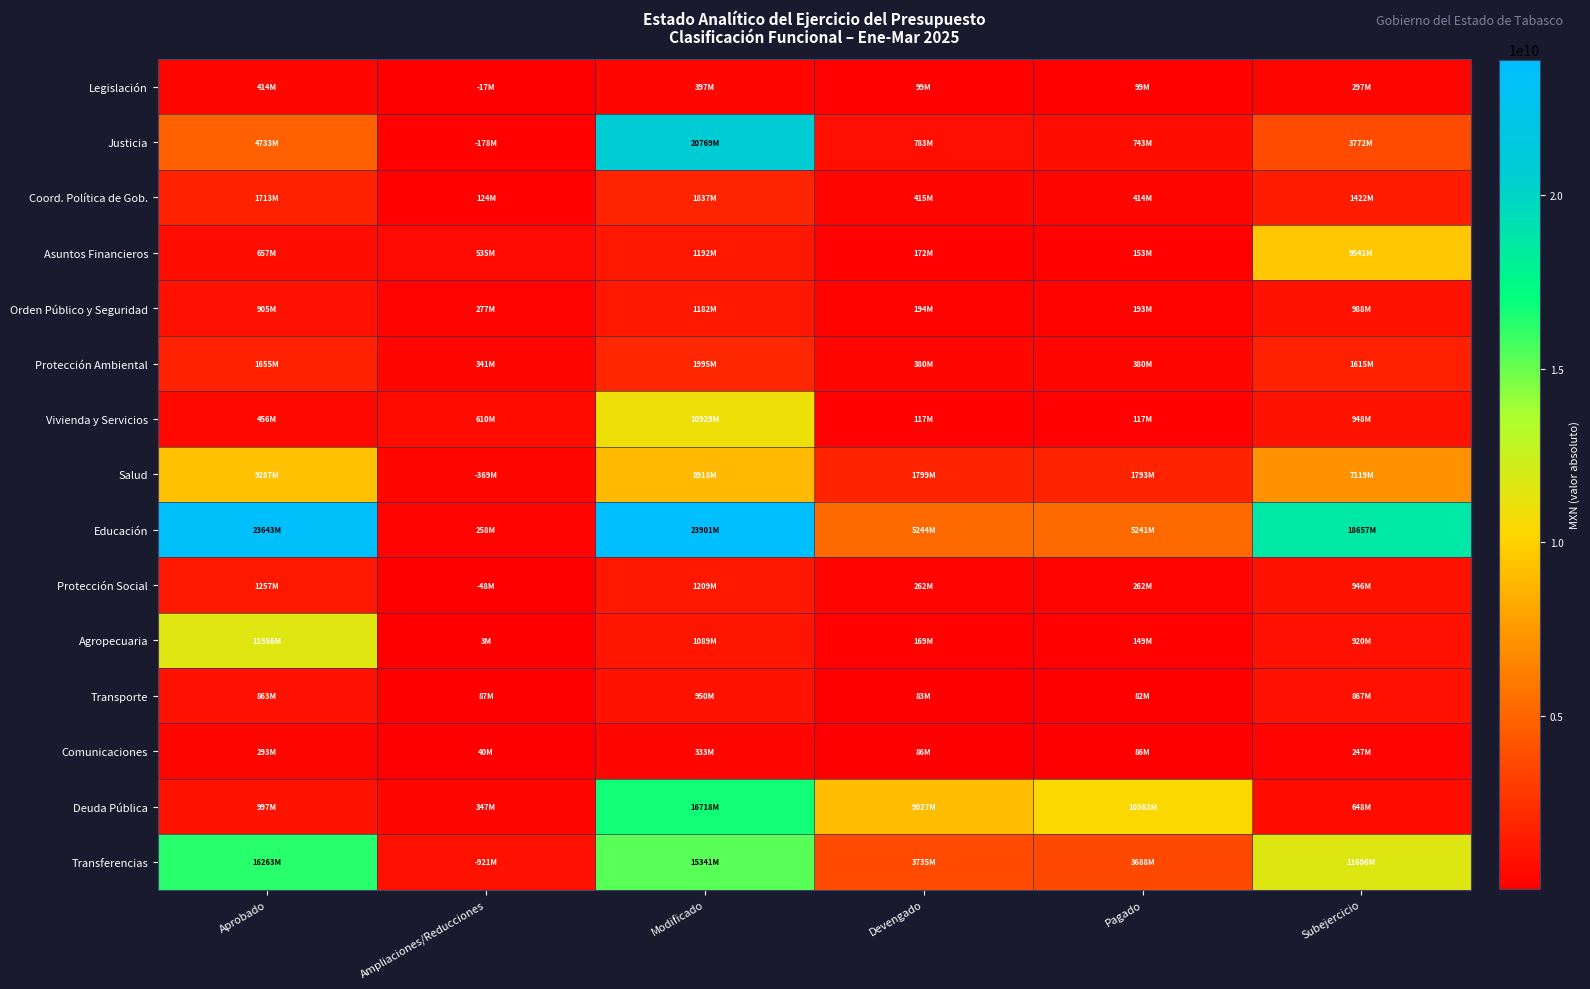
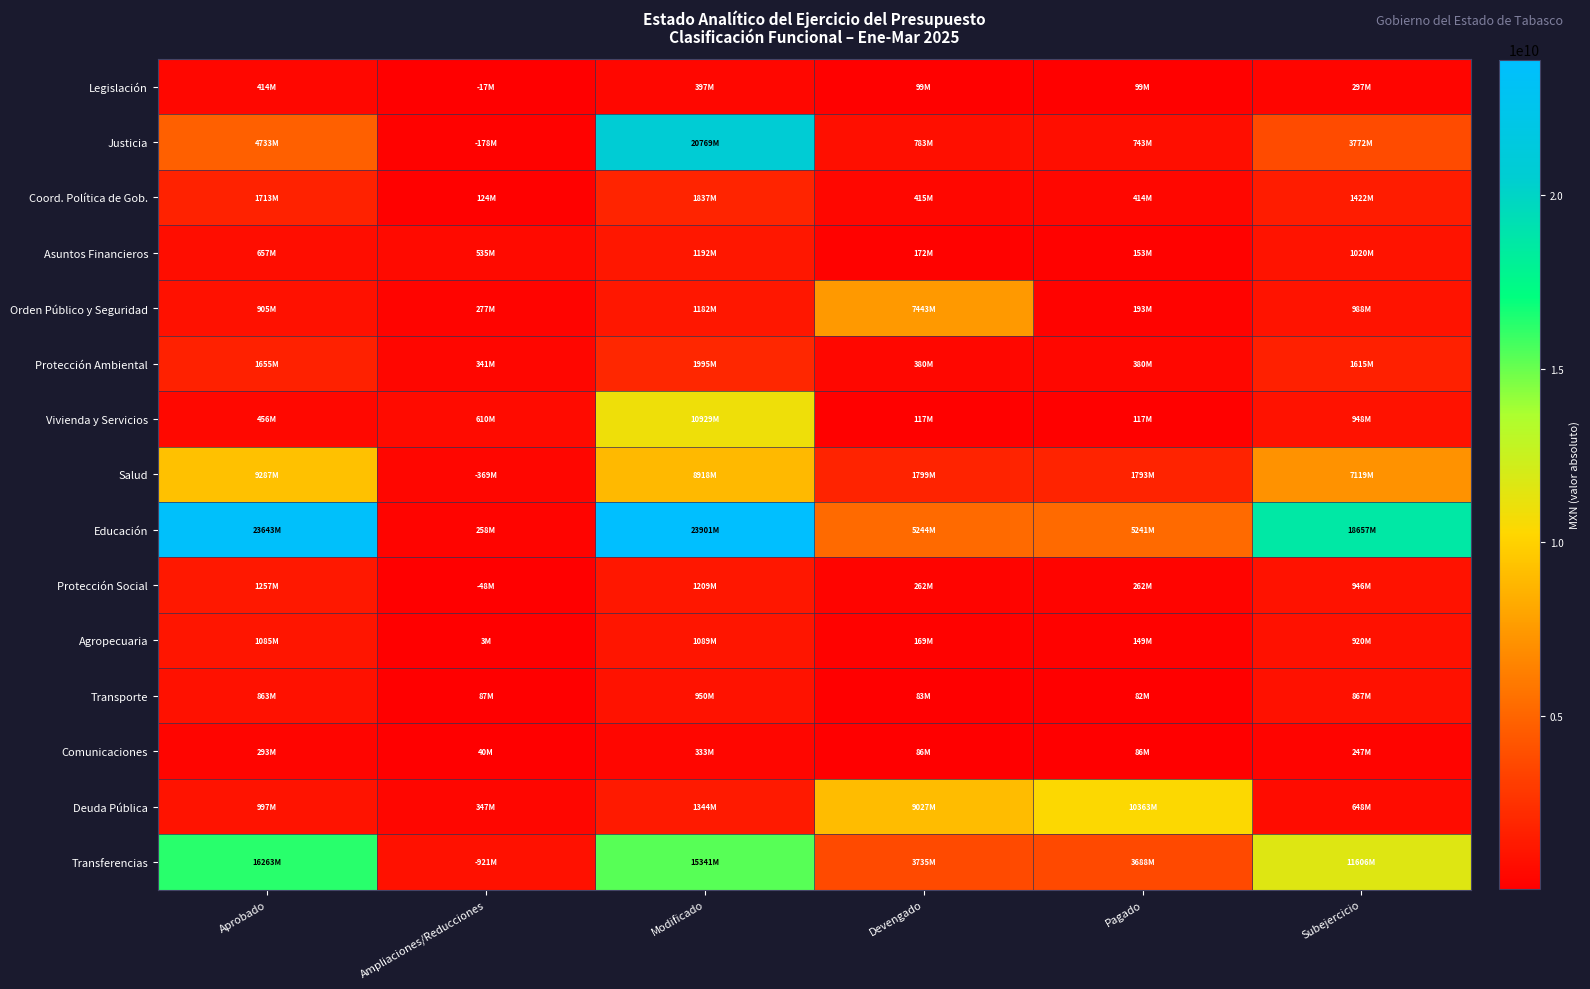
  {
    "Legislación": {
      "Aprobado": "414M",
      "Ampliaciones/Reducciones": "-17M",
      "Modificado": "397M",
      "Devengado": "99M",
      "Pagado": "99M",
      "Subejercicio": "297M"
    },
    "Justicia": {
      "Aprobado": "4733M",
      "Ampliaciones/Reducciones": "-178M",
      "Modificado": "20769M",
      "Devengado": "783M",
      "Pagado": "743M",
      "Subejercicio": "3772M"
    },
    "Coord. Política de Gob.": {
      "Aprobado": "1713M",
      "Ampliaciones/Reducciones": "124M",
      "Modificado": "1837M",
      "Devengado": "415M",
      "Pagado": "414M",
      "Subejercicio": "1422M"
    },
    "Asuntos Financieros": {
      "Aprobado": "657M",
      "Ampliaciones/Reducciones": "535M",
      "Modificado": "1192M",
      "Devengado": "172M",
      "Pagado": "153M",
-     "Subejercicio": "9541M"
+     "Subejercicio": "1020M"
    },
    "Orden Público y Seguridad": {
      "Aprobado": "905M",
      "Ampliaciones/Reducciones": "277M",
      "Modificado": "1182M",
-     "Devengado": "194M",
+     "Devengado": "7443M",
      "Pagado": "193M",
      "Subejercicio": "988M"
    },
    "Protección Ambiental": {
      "Aprobado": "1655M",
      "Ampliaciones/Reducciones": "341M",
      "Modificado": "1995M",
      "Devengado": "380M",
      "Pagado": "380M",
      "Subejercicio": "1615M"
    },
    "Vivienda y Servicios": {
      "Aprobado": "456M",
      "Ampliaciones/Reducciones": "610M",
      "Modificado": "10929M",
      "Devengado": "117M",
      "Pagado": "117M",
      "Subejercicio": "948M"
    },
    "Salud": {
      "Aprobado": "9287M",
      "Ampliaciones/Reducciones": "-369M",
      "Modificado": "8918M",
      "Devengado": "1799M",
      "Pagado": "1793M",
      "Subejercicio": "7119M"
    },
    "Educación": {
      "Aprobado": "23643M",
      "Ampliaciones/Reducciones": "258M",
      "Modificado": "23901M",
      "Devengado": "5244M",
      "Pagado": "5241M",
      "Subejercicio": "18657M"
    },
    "Protección Social": {
      "Aprobado": "1257M",
      "Ampliaciones/Reducciones": "-48M",
      "Modificado": "1209M",
      "Devengado": "262M",
      "Pagado": "262M",
      "Subejercicio": "946M"
    },
    "Agropecuaria": {
-     "Aprobado": "11556M",
+     "Aprobado": "1085M",
      "Ampliaciones/Reducciones": "3M",
      "Modificado": "1089M",
      "Devengado": "169M",
      "Pagado": "149M",
      "Subejercicio": "920M"
    },
    "Transporte": {
      "Aprobado": "863M",
      "Ampliaciones/Reducciones": "87M",
      "Modificado": "950M",
      "Devengado": "83M",
      "Pagado": "82M",
      "Subejercicio": "867M"
    },
    "Comunicaciones": {
      "Aprobado": "293M",
      "Ampliaciones/Reducciones": "40M",
      "Modificado": "333M",
      "Devengado": "86M",
      "Pagado": "86M",
      "Subejercicio": "247M"
    },
    "Deuda Pública": {
      "Aprobado": "997M",
      "Ampliaciones/Reducciones": "347M",
-     "Modificado": "16718M",
+     "Modificado": "1344M",
      "Devengado": "9027M",
      "Pagado": "10363M",
      "Subejercicio": "648M"
    },
    "Transferencias": {
      "Aprobado": "16263M",
      "Ampliaciones/Reducciones": "-921M",
      "Modificado": "15341M",
      "Devengado": "3735M",
      "Pagado": "3688M",
      "Subejercicio": "11606M"
    }
  }
